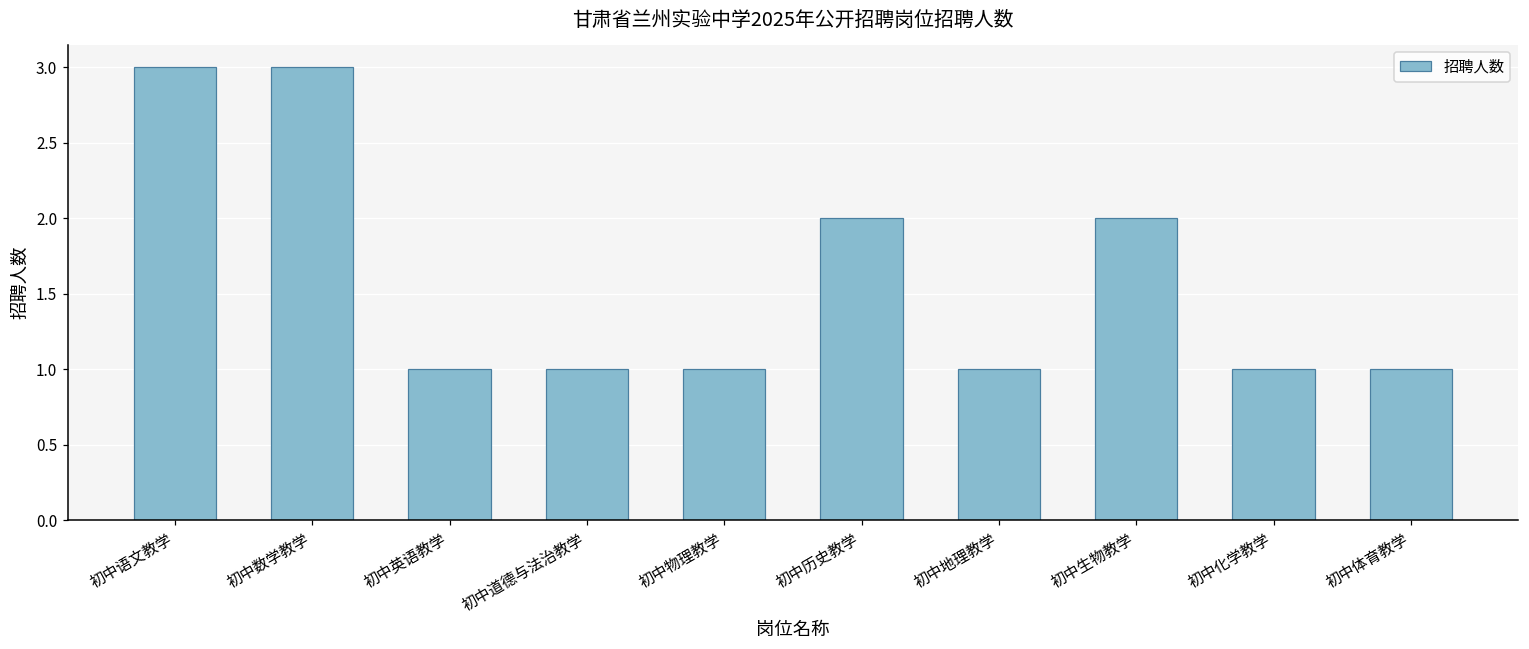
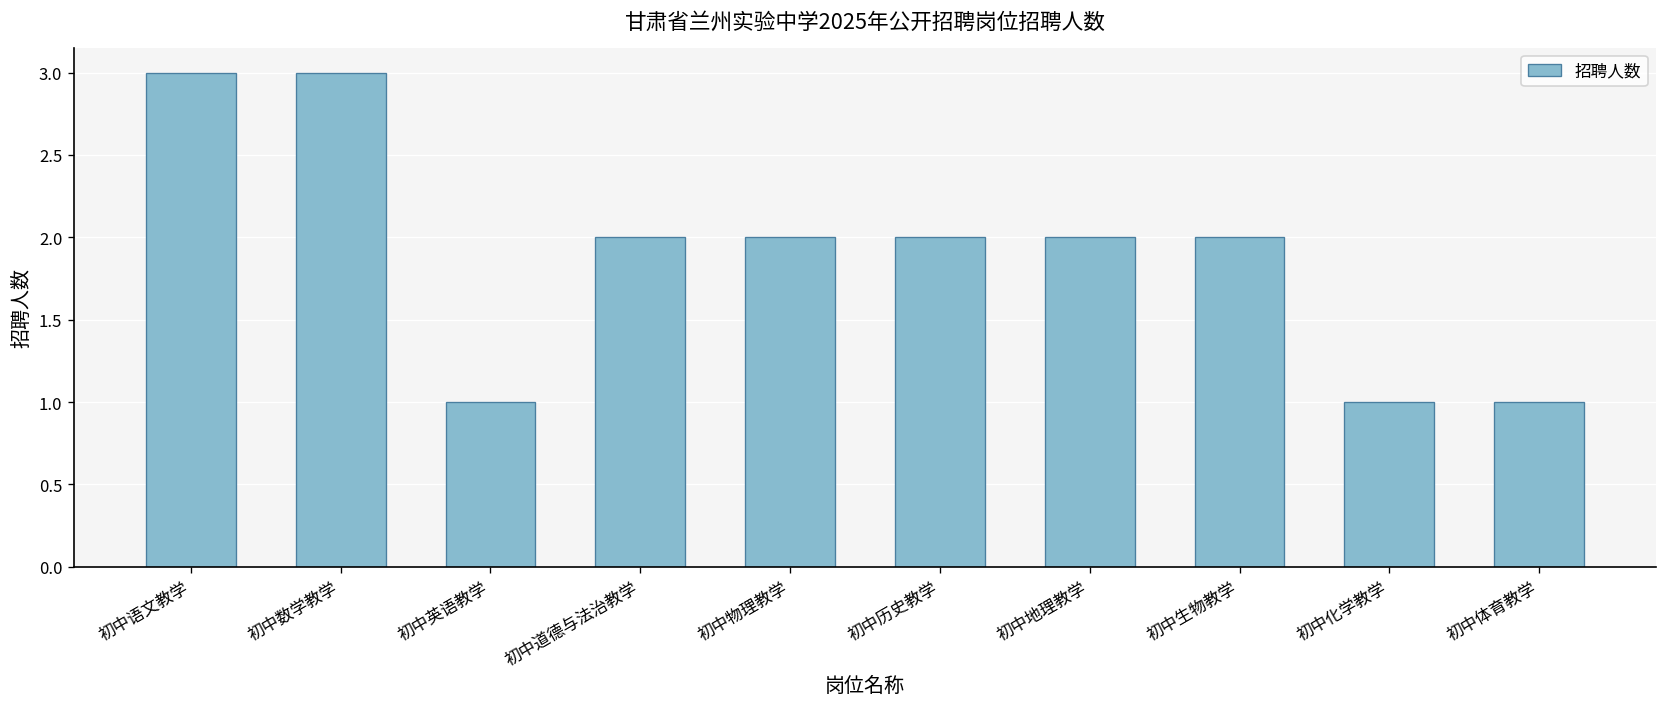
  {
    "初中语文教学": 3,
    "初中数学教学": 3,
    "初中英语教学": 1,
-   "初中道德与法治教学": 1,
-   "初中物理教学": 1,
+   "初中道德与法治教学": 2,
+   "初中物理教学": 2,
    "初中历史教学": 2,
-   "初中地理教学": 1,
+   "初中地理教学": 2,
    "初中生物教学": 2,
    "初中化学教学": 1,
    "初中体育教学": 1
  }
